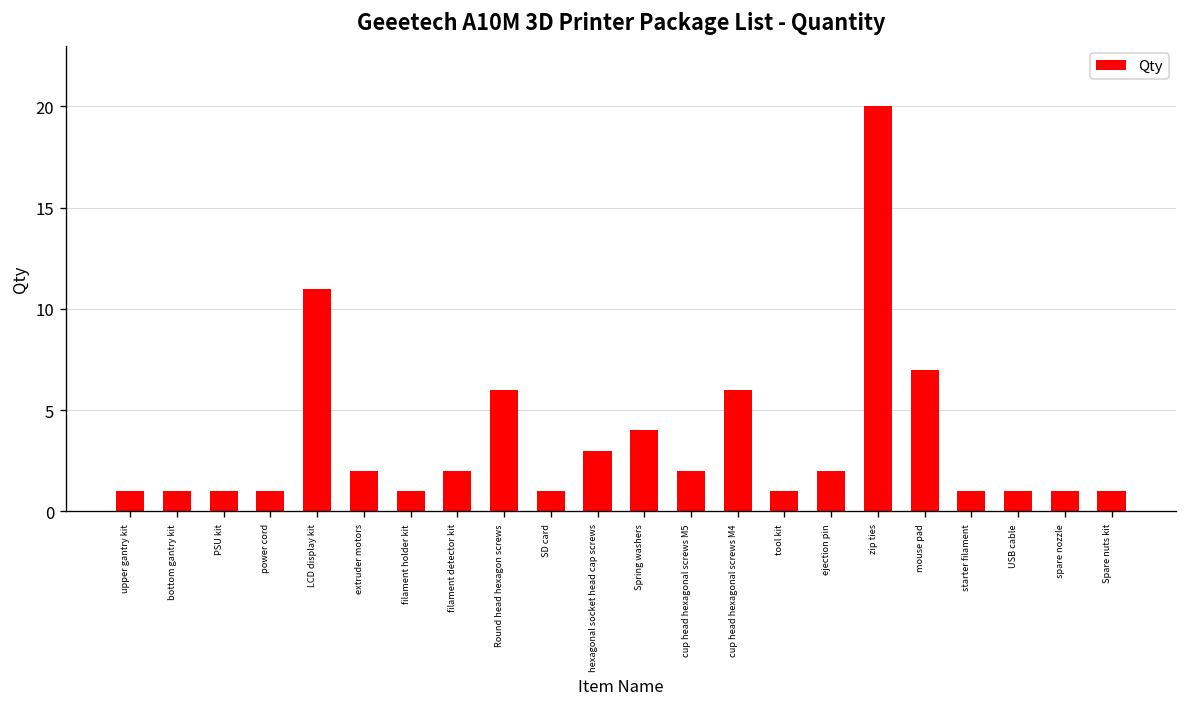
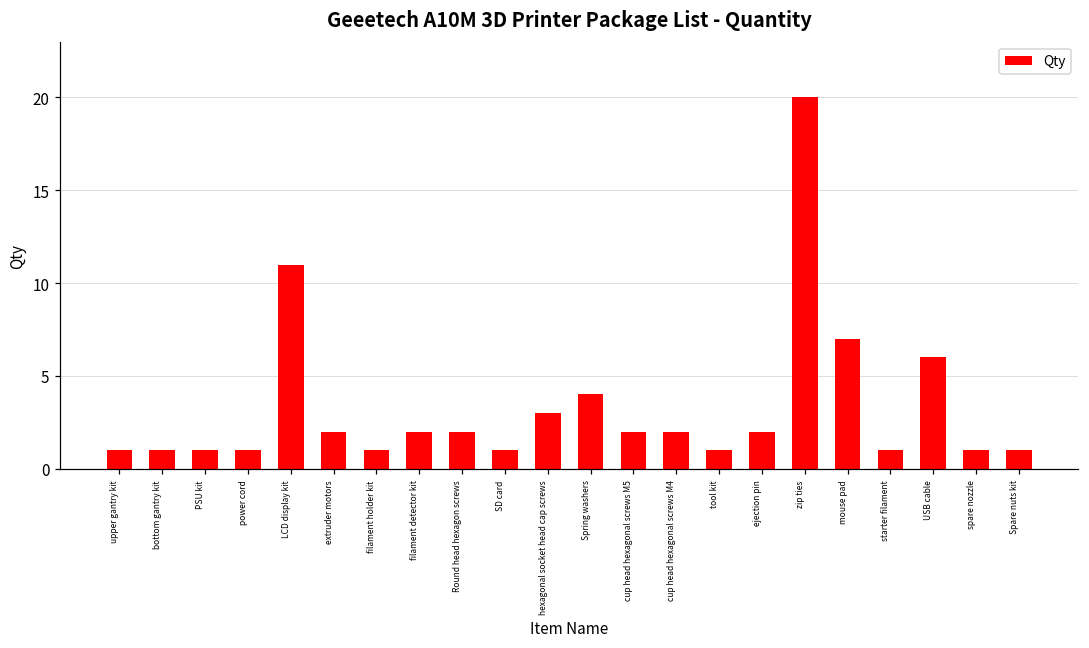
  {
    "upper gantry kit": 1,
    "bottom gantry kit": 1,
    "PSU kit": 1,
    "power cord": 1,
    "LCD display kit": 11,
    "extruder motors": 2,
    "filament holder kit": 1,
    "filament detector kit": 2,
-   "Round head hexagon screws": 6,
+   "Round head hexagon screws": 2,
    "SD card": 1,
    "hexagonal socket head cap screws": 3,
    "Spring washers": 4,
    "cup head hexagonal screws M5": 2,
-   "cup head hexagonal screws M4": 6,
+   "cup head hexagonal screws M4": 2,
    "tool kit": 1,
    "ejection pin": 2,
    "zip ties": 20,
    "mouse pad": 7,
    "starter filament": 1,
-   "USB cable": 1,
+   "USB cable": 6,
    "spare nozzle": 1,
    "Spare nuts kit": 1
  }
